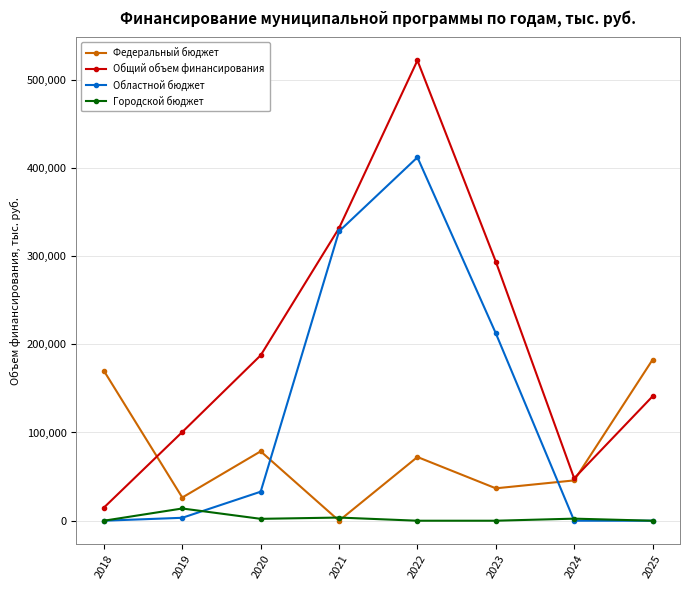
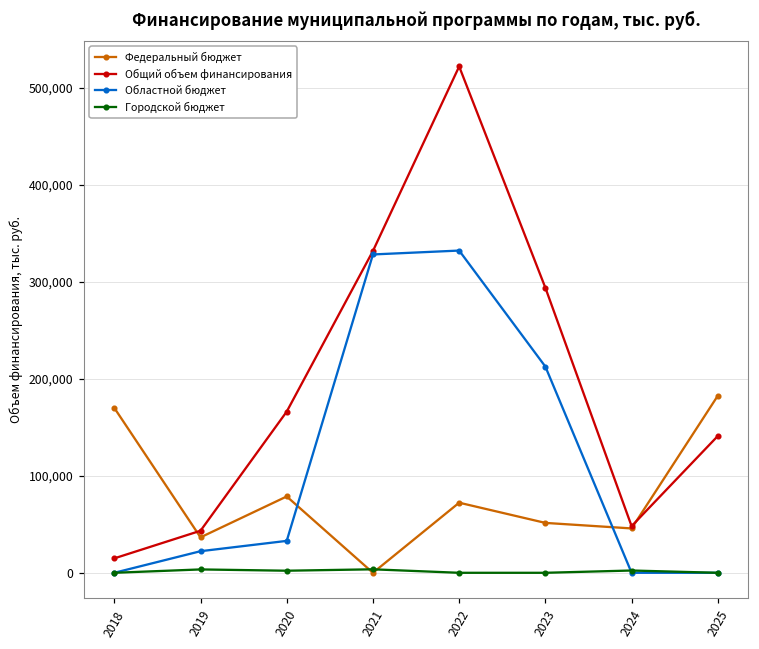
  {
    "Федеральный бюджет": {
      "2018": "170,000",
-     "2019": "30,000",
+     "2019": "40,000",
      "2020": "80,000",
      "2021": "0",
      "2022": "70,000",
-     "2023": "40,000",
+     "2023": "50,000",
      "2025": "180,000"
    },
    "Общий объем финансирования": {
      "2018": "10,000",
-     "2019": "100,000",
-     "2020": "190,000",
+     "2019": "40,000",
+     "2020": "170,000",
      "2021": "330,000",
      "2022": "520,000",
      "2023": "290,000",
      "2025": "140,000"
    },
    "Областной бюджет": {
-     "2019": "0",
+     "2019": "20,000",
      "2020": "30,000",
      "2021": "330,000",
-     "2022": "410,000",
+     "2022": "330,000",
      "2023": "210,000"
    },
    "Городской бюджет": {
-     "2019": "10,000",
+     "2019": "0",
      "2020": "0",
      "2021": "0",
      "2022": "0",
      "2023": "0"
    }
  }
